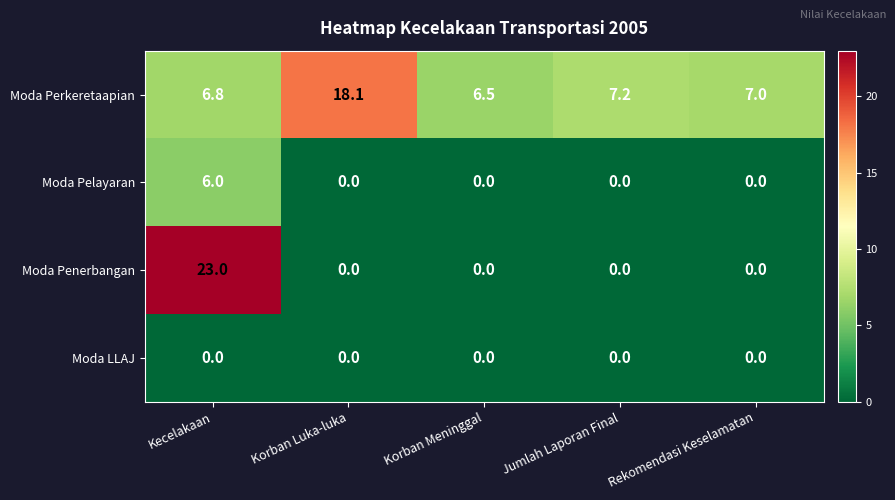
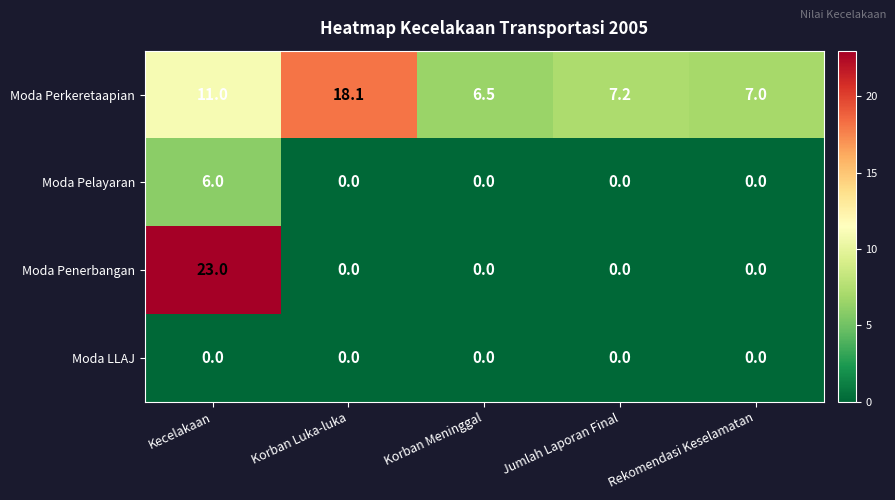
  {
    "Moda Perkeretaapian": {
-     "Kecelakaan": 6.8,
+     "Kecelakaan": 11.0,
      "Korban Luka-luka": 18.1,
      "Korban Meninggal": 6.5,
      "Jumlah Laporan Final": 7.2,
      "Rekomendasi Keselamatan": 7.0
    },
    "Moda Pelayaran": {
      "Kecelakaan": 6.0,
      "Korban Luka-luka": 0.0,
      "Korban Meninggal": 0.0,
      "Jumlah Laporan Final": 0.0,
      "Rekomendasi Keselamatan": 0.0
    },
    "Moda Penerbangan": {
      "Kecelakaan": 23.0,
      "Korban Luka-luka": 0.0,
      "Korban Meninggal": 0.0,
      "Jumlah Laporan Final": 0.0,
      "Rekomendasi Keselamatan": 0.0
    },
    "Moda LLAJ": {
      "Kecelakaan": 0.0,
      "Korban Luka-luka": 0.0,
      "Korban Meninggal": 0.0,
      "Jumlah Laporan Final": 0.0,
      "Rekomendasi Keselamatan": 0.0
    }
  }
